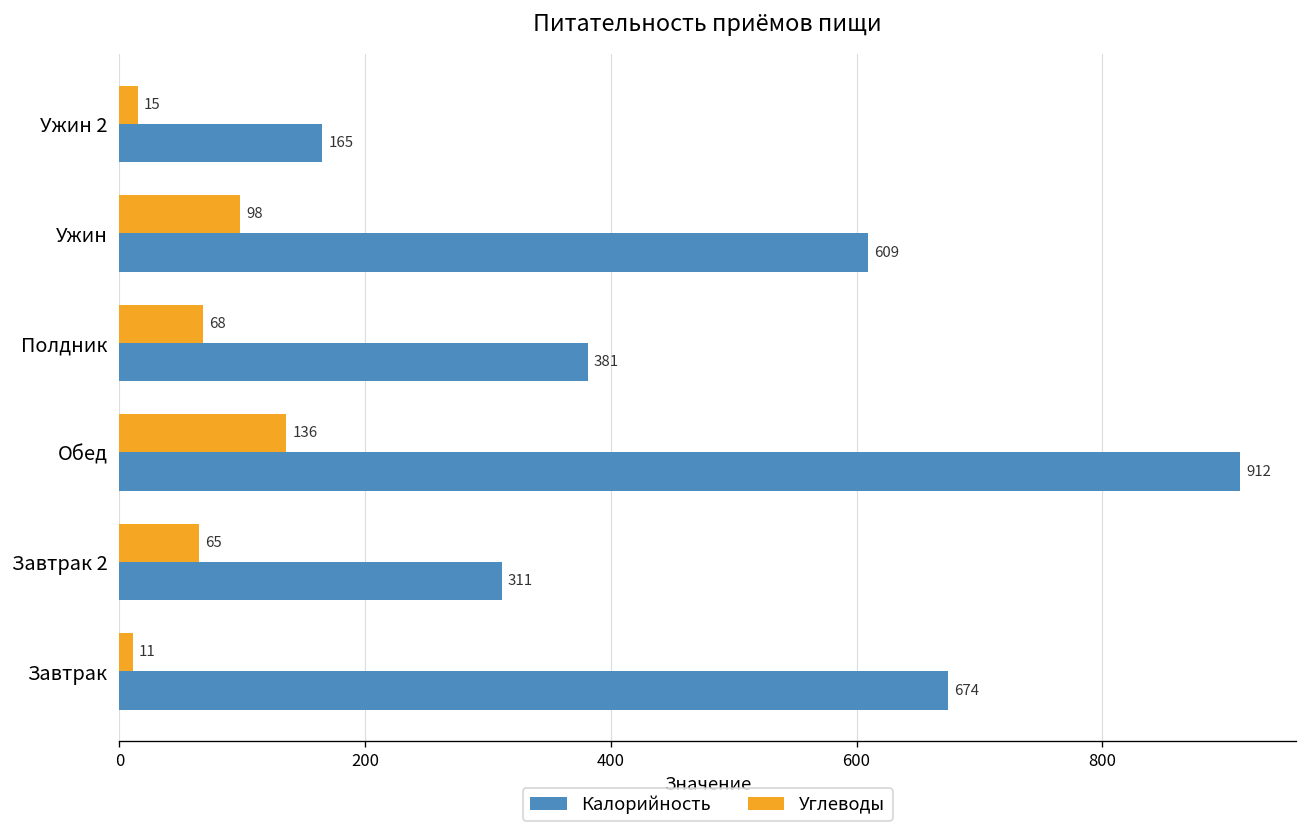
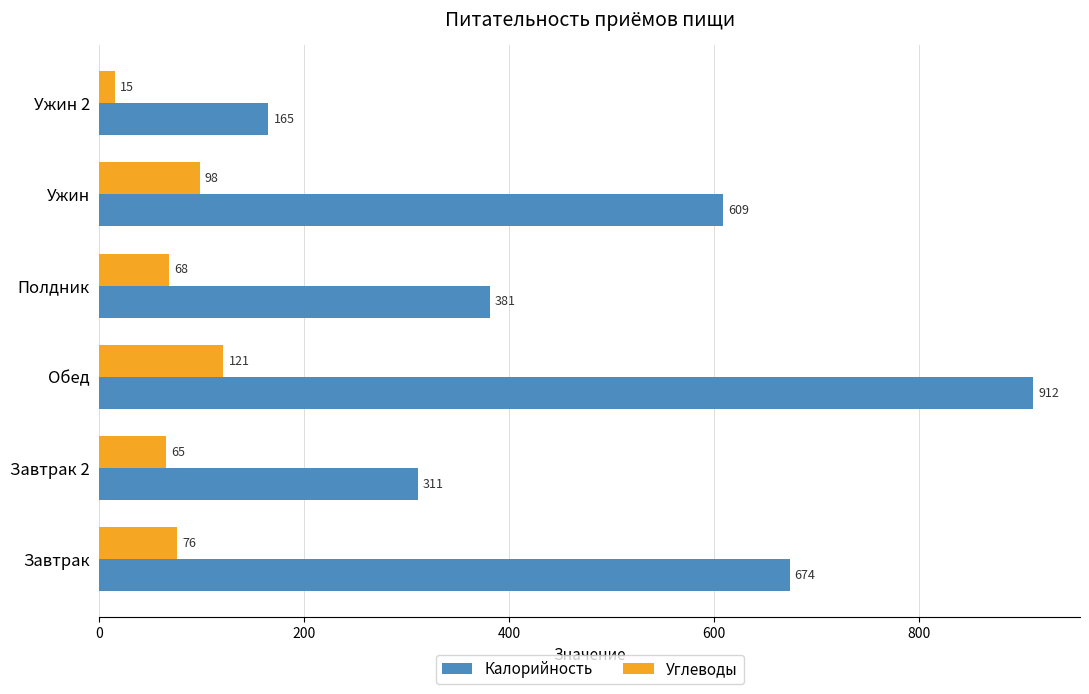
  {
    "Калорийность": {
      "Ужин 2": 165,
      "Ужин": 609,
      "Полдник": 381,
      "Обед": 912,
      "Завтрак 2": 311,
      "Завтрак": 674
    },
    "Углеводы": {
      "Ужин 2": 15,
      "Ужин": 98,
      "Полдник": 68,
-     "Обед": 136,
+     "Обед": 121,
      "Завтрак 2": 65,
-     "Завтрак": 11
+     "Завтрак": 76
    }
  }
